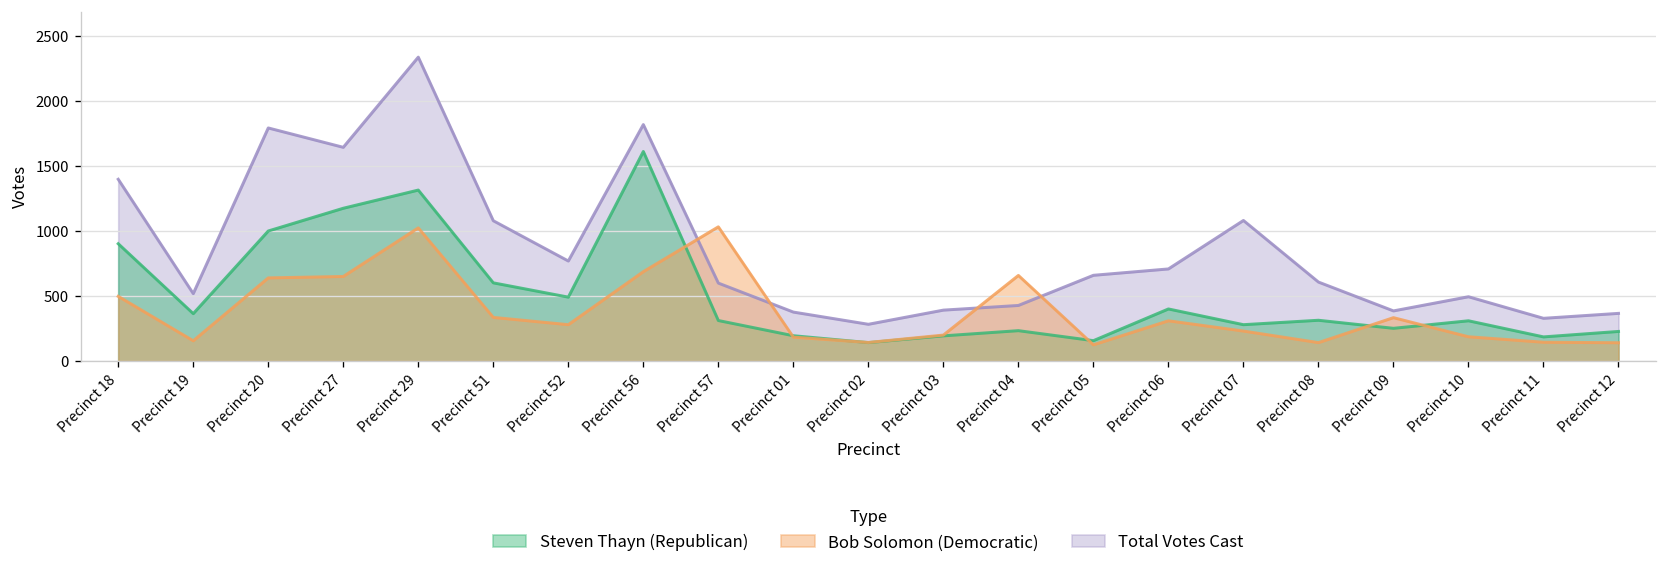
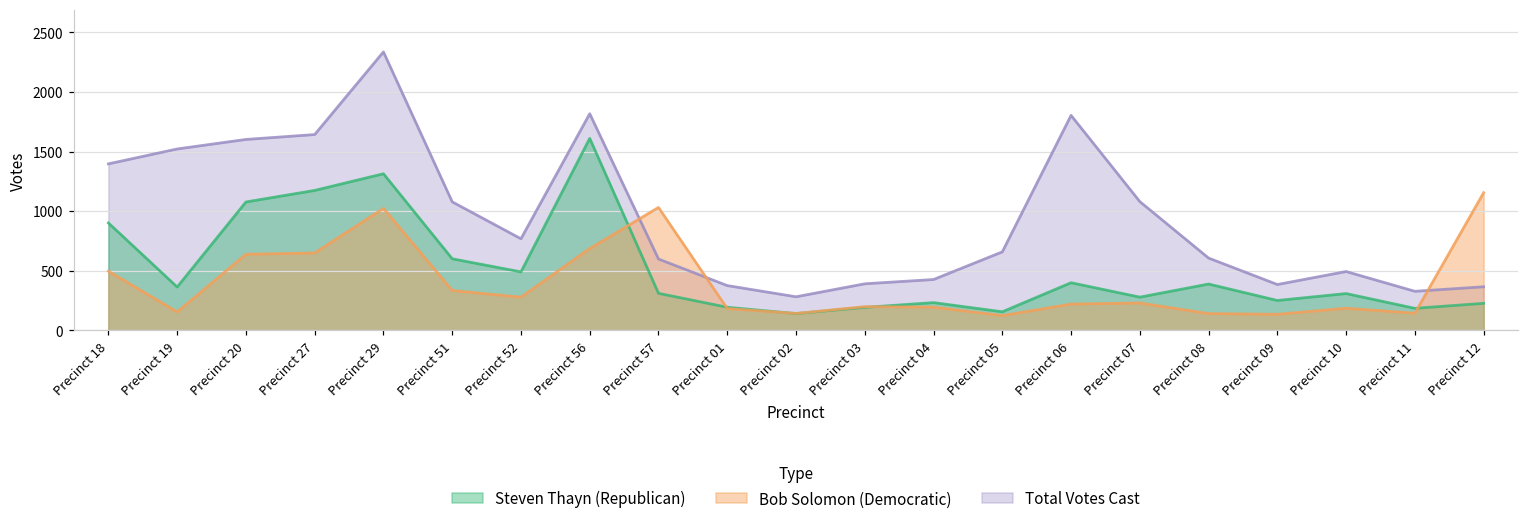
  {
    "Total Votes Cast": {
      "Precinct 18": 1400,
-     "Precinct 19": 520,
-     "Precinct 20": 1790,
+     "Precinct 19": 1520,
+     "Precinct 20": 1600,
      "Precinct 27": 1640,
      "Precinct 29": 2340,
      "Precinct 51": 1080,
      "Precinct 52": 770,
      "Precinct 56": 1820,
      "Precinct 57": 600,
      "Precinct 01": 380,
      "Precinct 02": 280,
      "Precinct 03": 390,
      "Precinct 04": 430,
      "Precinct 05": 660,
-     "Precinct 06": 710,
+     "Precinct 06": 1800,
      "Precinct 07": 1080,
      "Precinct 08": 610,
      "Precinct 09": 380,
      "Precinct 10": 490,
      "Precinct 11": 330,
      "Precinct 12": 370
    },
    "Steven Thayn (Republican)": {
      "Precinct 18": 900,
      "Precinct 19": 360,
-     "Precinct 20": 1000,
+     "Precinct 20": 1080,
      "Precinct 27": 1170,
      "Precinct 29": 1310,
      "Precinct 51": 600,
      "Precinct 52": 490,
      "Precinct 56": 1610,
      "Precinct 57": 310,
      "Precinct 04": 230,
      "Precinct 05": 160,
      "Precinct 06": 400,
      "Precinct 07": 280,
-     "Precinct 08": 310,
+     "Precinct 08": 390,
      "Precinct 09": 250,
      "Precinct 10": 310,
      "Precinct 11": 180,
      "Precinct 12": 230
    },
    "Bob Solomon (Democratic)": {
      "Precinct 18": 500,
      "Precinct 19": 150,
      "Precinct 20": 640,
      "Precinct 27": 650,
      "Precinct 29": 1020,
      "Precinct 51": 330,
      "Precinct 52": 280,
      "Precinct 56": 690,
      "Precinct 57": 1030,
-     "Precinct 04": 660,
+     "Precinct 04": 190,
      "Precinct 05": 120,
-     "Precinct 06": 310,
+     "Precinct 06": 220,
      "Precinct 07": 230,
      "Precinct 08": 140,
-     "Precinct 09": 330,
+     "Precinct 09": 130,
      "Precinct 10": 190,
      "Precinct 11": 140,
-     "Precinct 12": 140
+     "Precinct 12": 1160
    }
  }
